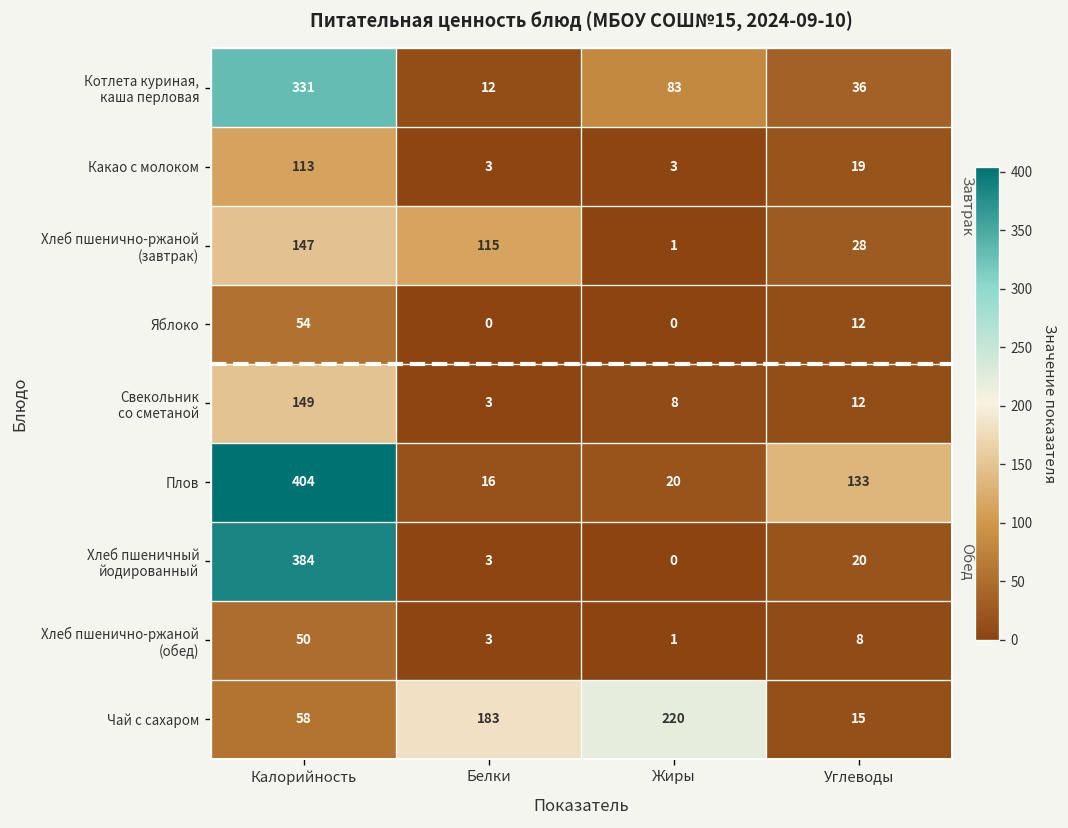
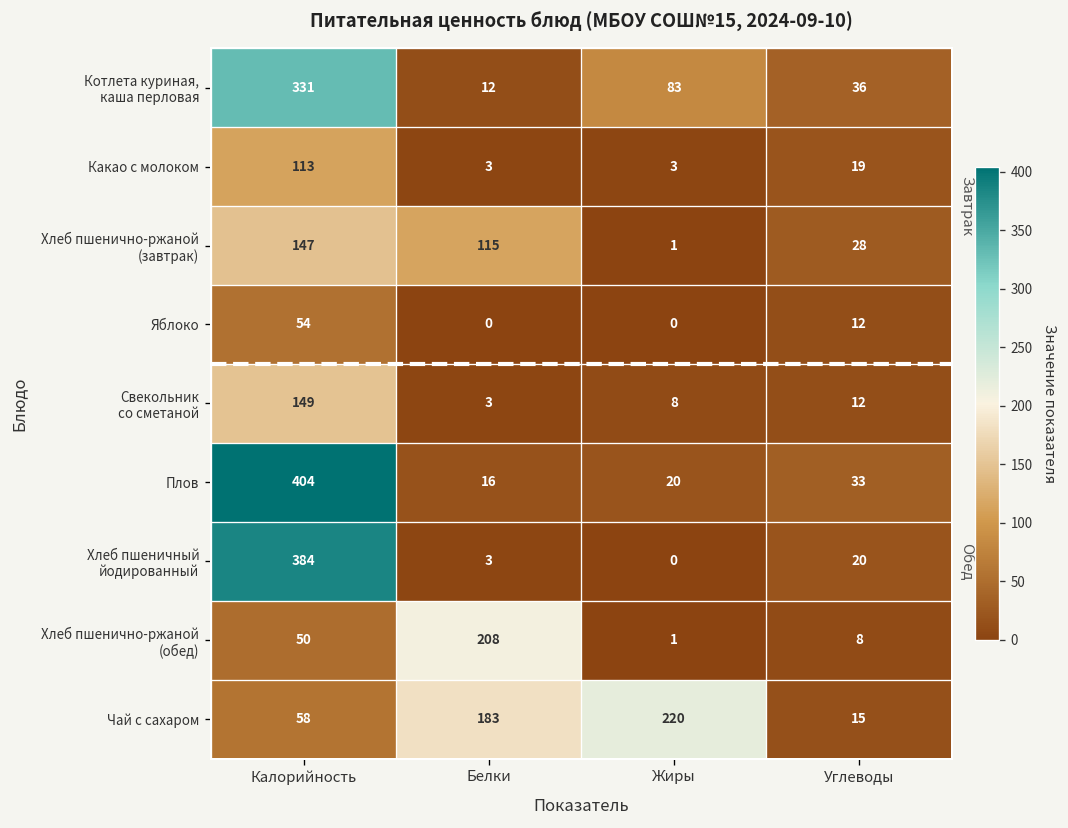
  {
    "Котлета куриная, каша перловая": {
      "Калорийность": 331,
      "Белки": 12,
      "Жиры": 83,
      "Углеводы": 36
    },
    "Какао с молоком": {
      "Калорийность": 113,
      "Белки": 3,
      "Жиры": 3,
      "Углеводы": 19
    },
    "Хлеб пшенично-ржаной (завтрак)": {
      "Калорийность": 147,
      "Белки": 115,
      "Жиры": 1,
      "Углеводы": 28
    },
    "Яблоко": {
      "Калорийность": 54,
      "Белки": 0,
      "Жиры": 0,
      "Углеводы": 12
    },
    "Свекольник со сметаной": {
      "Калорийность": 149,
      "Белки": 3,
      "Жиры": 8,
      "Углеводы": 12
    },
    "Плов": {
      "Калорийность": 404,
      "Белки": 16,
      "Жиры": 20,
-     "Углеводы": 133
+     "Углеводы": 33
    },
    "Хлеб пшеничный йодированный": {
      "Калорийность": 384,
      "Белки": 3,
      "Жиры": 0,
      "Углеводы": 20
    },
    "Хлеб пшенично-ржаной (обед)": {
      "Калорийность": 50,
-     "Белки": 3,
+     "Белки": 208,
      "Жиры": 1,
      "Углеводы": 8
    },
    "Чай с сахаром": {
      "Калорийность": 58,
      "Белки": 183,
      "Жиры": 220,
      "Углеводы": 15
    }
  }
